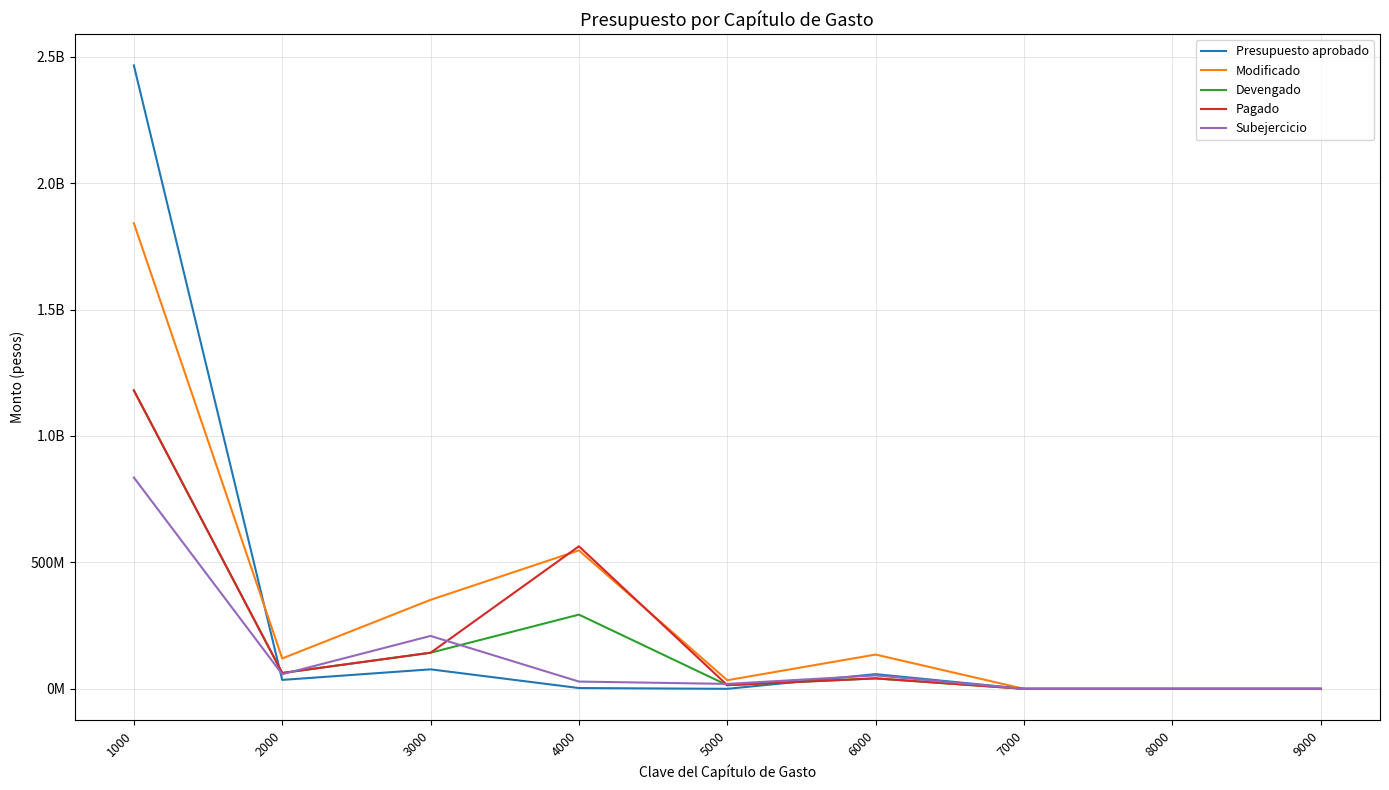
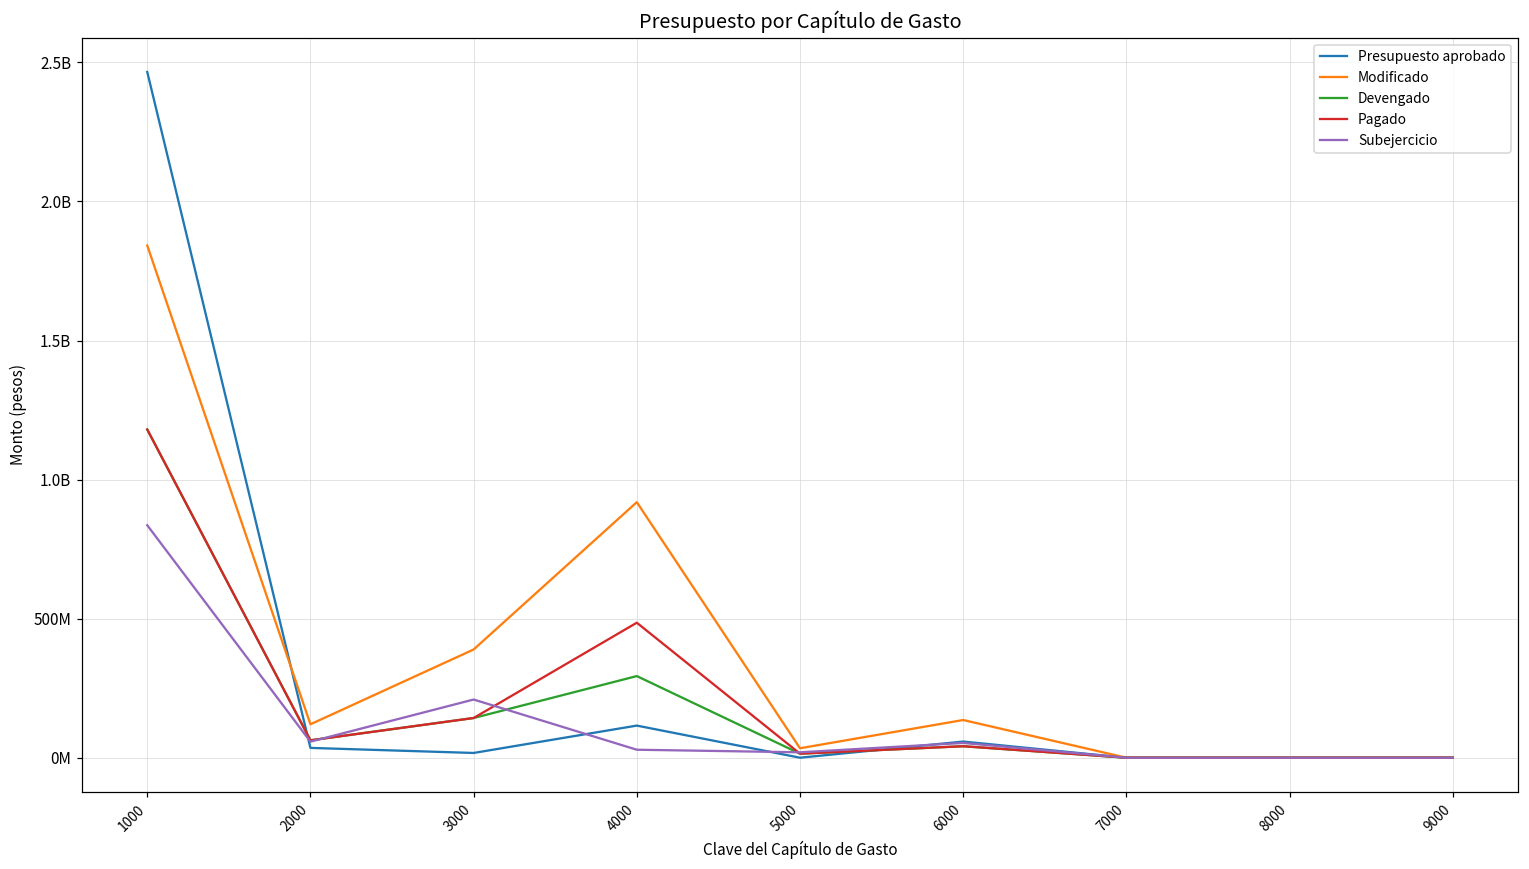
  {
    "Presupuesto aprobado": {
      "1000": 2470000000,
      "2000": 40000000,
-     "3000": 80000000,
-     "4000": 0,
+     "3000": 20000000,
+     "4000": 120000000,
      "5000": 0
    },
    "Modificado": {
      "1000": 1840000000,
      "2000": 120000000,
-     "3000": 350000000,
-     "4000": 550000000,
+     "3000": 390000000,
+     "4000": 920000000,
      "5000": 30000000,
      "6000": 140000000
    },
    "Devengado": {
      "4000": 290000000
    },
    "Pagado": {
-     "4000": 560000000
+     "4000": 490000000
    },
    "Subejercicio": {
      "1000": 840000000,
      "3000": 210000000,
      "4000": 30000000
    }
  }
